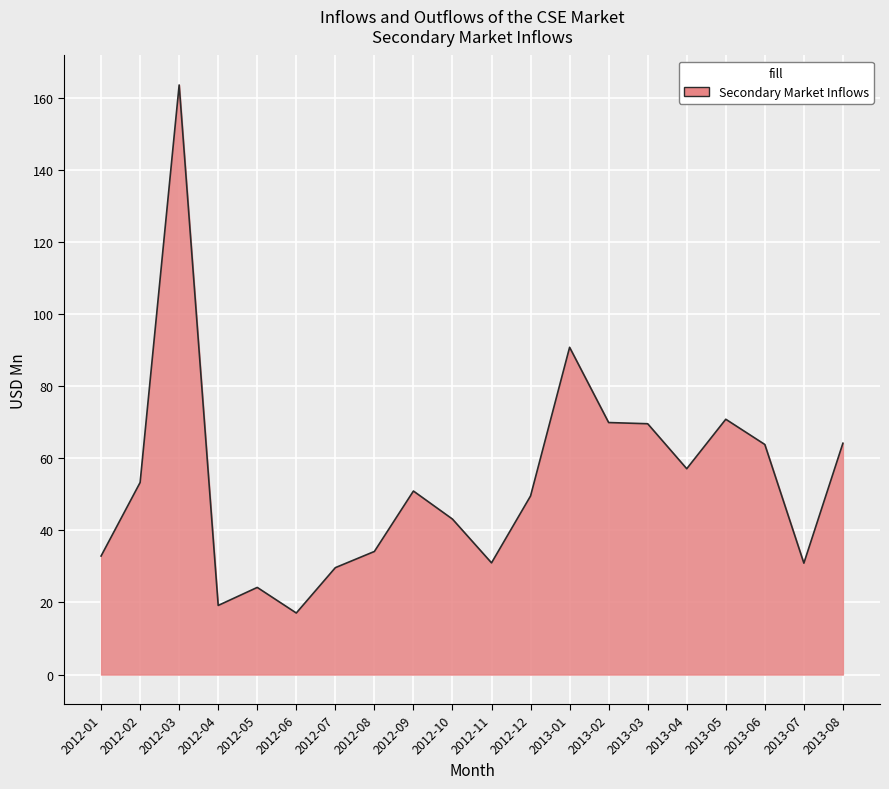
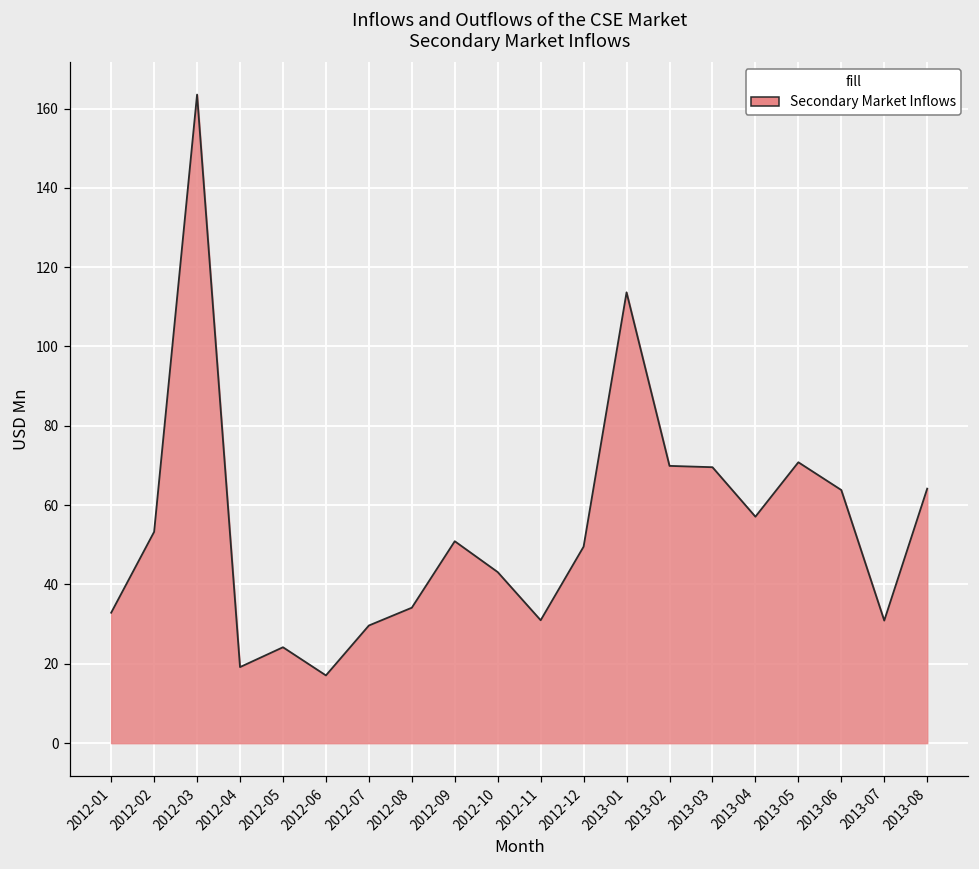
  {
    "2012-01": 33,
    "2012-02": 53,
    "2012-03": 164,
    "2012-04": 19,
    "2012-05": 24,
    "2012-06": 17,
    "2012-07": 30,
    "2012-08": 34,
    "2012-09": 51,
    "2012-10": 43,
    "2012-11": 31,
    "2012-12": 50,
-   "2013-01": 91,
+   "2013-01": 114,
    "2013-02": 70,
    "2013-03": 70,
    "2013-04": 57,
    "2013-05": 71,
    "2013-06": 64,
    "2013-07": 31,
    "2013-08": 64
  }
